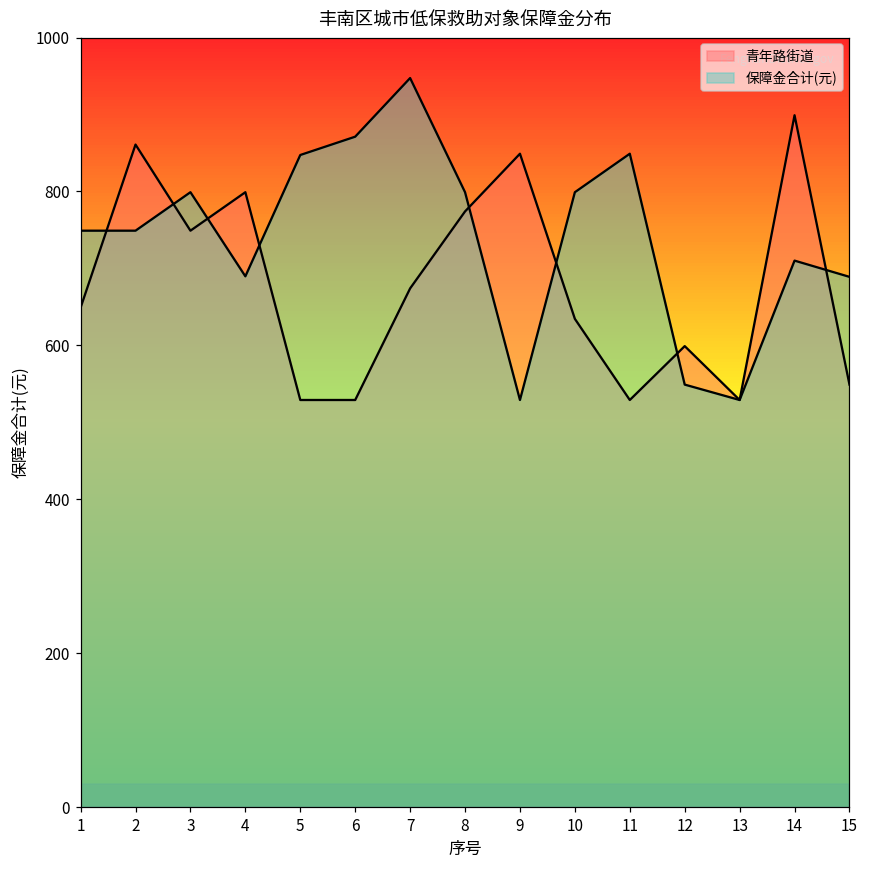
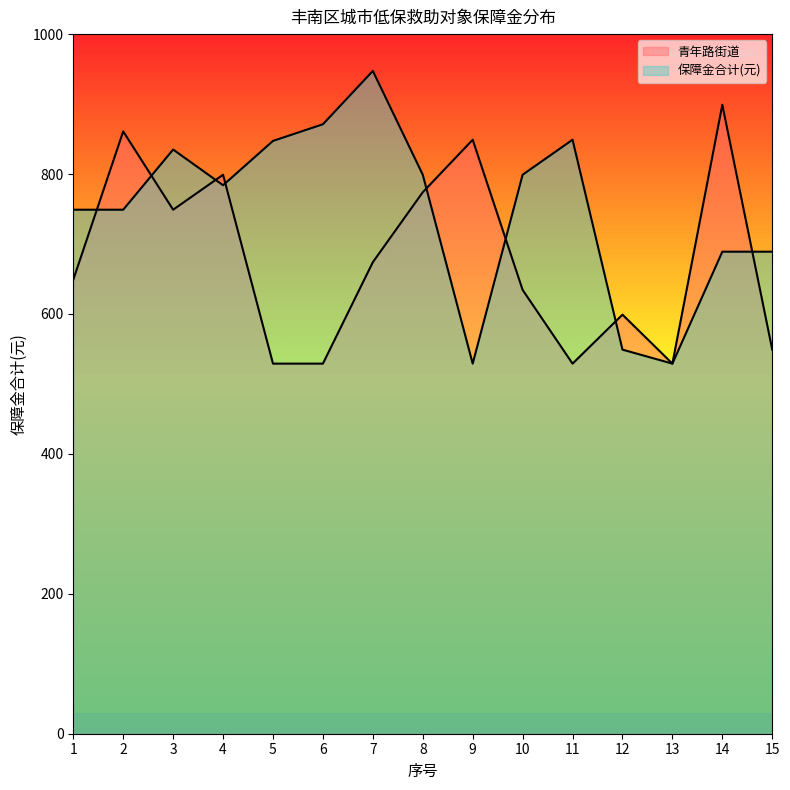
  {
    "青年路街道": {
      "1": 650,
      "2": 860,
      "3": 750,
      "4": 800,
      "5": 530,
      "6": 530,
      "7": 670,
      "8": 770,
      "9": 850,
      "10": 630,
      "11": 530,
      "12": 600,
      "14": 900,
      "15": 550
    },
    "保障金合计(元)": {
      "1": 750,
      "2": 750,
-     "3": 800,
-     "4": 690,
+     "3": 840,
+     "4": 780,
      "5": 850,
      "6": 870,
      "7": 950,
      "8": 800,
      "9": 530,
      "10": 800,
      "11": 850,
      "12": 550,
-     "14": 710,
+     "14": 690,
      "15": 690
    }
  }
